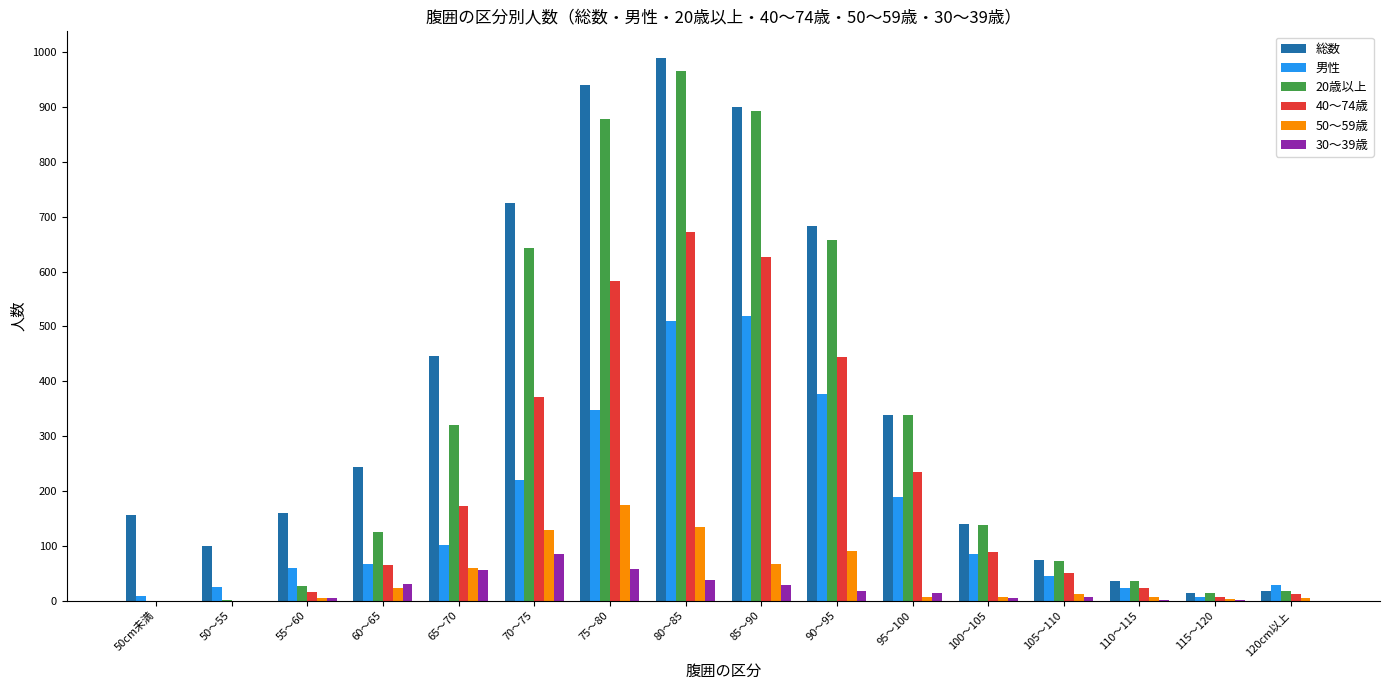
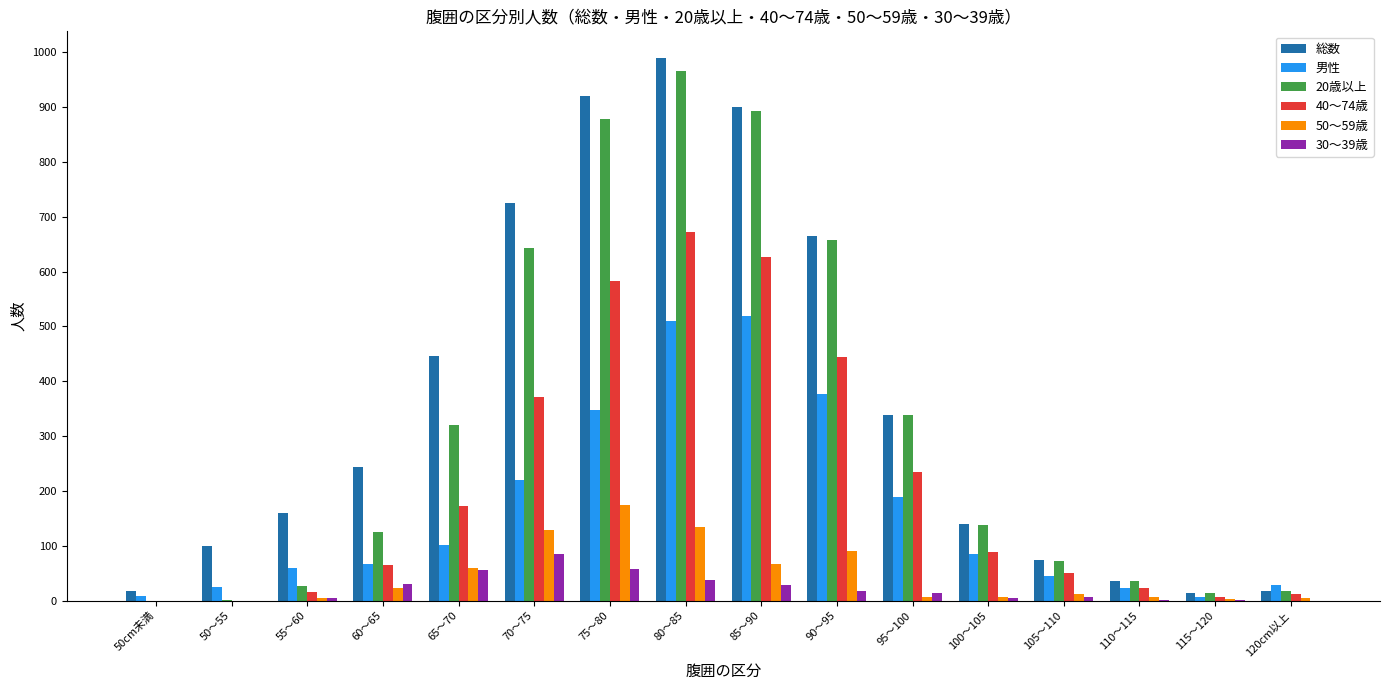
  {
    "総数": {
-     "50cm未満": 160,
+     "50cm未満": 20,
      "50～55": 100,
      "55～60": 160,
      "60～65": 240,
      "65～70": 450,
      "70～75": 730,
-     "75～80": 940,
+     "75～80": 920,
      "80～85": 990,
      "85～90": 900,
-     "90～95": 680,
+     "90～95": 670,
      "95～100": 340,
      "100～105": 140,
      "105～110": 70,
      "110～115": 40,
      "115～120": 10,
      "120cm以上": 20
    },
    "男性": {
      "50cm未満": 10,
      "50～55": 20,
      "55～60": 60,
      "60～65": 70,
      "65～70": 100,
      "70～75": 220,
      "75～80": 350,
      "80～85": 510,
      "85～90": 520,
      "90～95": 380,
      "95～100": 190,
      "100～105": 80,
      "105～110": 50,
      "110～115": 20,
      "115～120": 10,
      "120cm以上": 30
    },
    "20歳以上": {
      "50cm未満": 0,
      "55～60": 30,
      "60～65": 130,
      "65～70": 320,
      "70～75": 640,
      "75～80": 880,
      "80～85": 970,
      "85～90": 890,
      "90～95": 660,
      "95～100": 340,
      "100～105": 140,
      "105～110": 70,
      "110～115": 40,
      "115～120": 10,
      "120cm以上": 20
    },
    "40～74歳": {
      "50cm未満": 0,
      "50～55": 0,
      "55～60": 20,
      "60～65": 60,
      "65～70": 170,
      "70～75": 370,
      "75～80": 580,
      "80～85": 670,
      "85～90": 630,
      "90～95": 450,
      "95～100": 240,
      "100～105": 90,
      "105～110": 50,
      "110～115": 20,
      "115～120": 10,
      "120cm以上": 10
    },
    "50～59歳": {
      "50cm未満": 0,
      "50～55": 0,
      "60～65": 20,
      "65～70": 60,
      "70～75": 130,
      "75～80": 180,
      "80～85": 130,
      "85～90": 70,
      "90～95": 90,
      "95～100": 10,
      "100～105": 10,
      "105～110": 10,
      "110～115": 10
    },
    "30～39歳": {
      "50cm未満": 0,
      "50～55": 0,
      "60～65": 30,
      "65～70": 60,
      "70～75": 80,
      "75～80": 60,
      "80～85": 40,
      "85～90": 30,
      "90～95": 20,
      "95～100": 10,
      "105～110": 10,
      "120cm以上": 0
    }
  }
